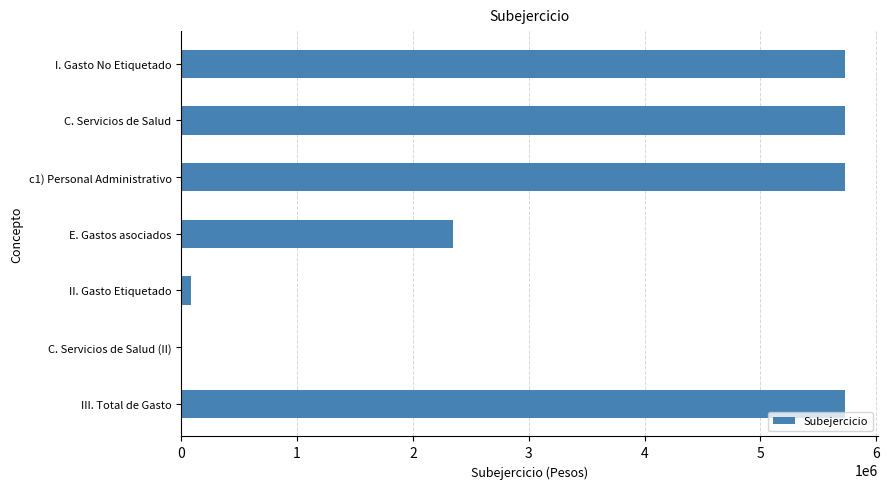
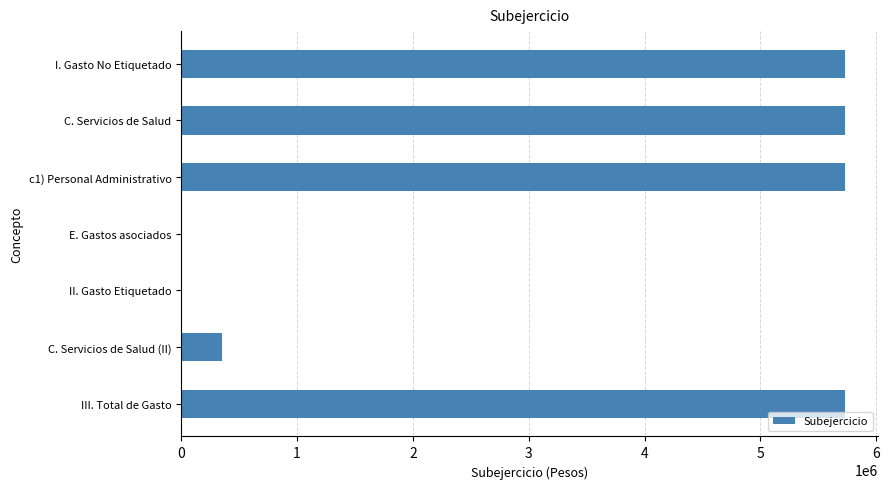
  {
    "I. Gasto No Etiquetado": 5730000,
    "C. Servicios de Salud": 5730000,
    "c1) Personal Administrativo": 5730000,
-   "E. Gastos asociados": 2340000,
-   "II. Gasto Etiquetado": 90000,
-   "C. Servicios de Salud (II)": 0,
+   "E. Gastos asociados": 0,
+   "II. Gasto Etiquetado": 0,
+   "C. Servicios de Salud (II)": 350000,
    "III. Total de Gasto": 5730000
  }
